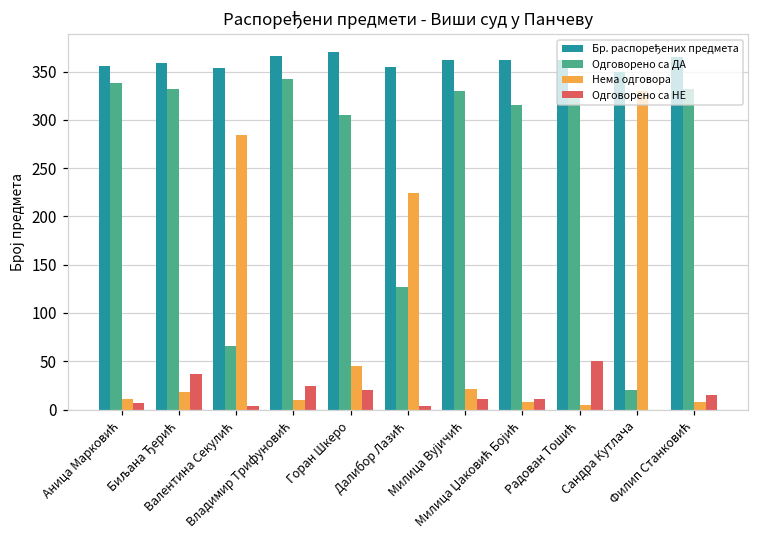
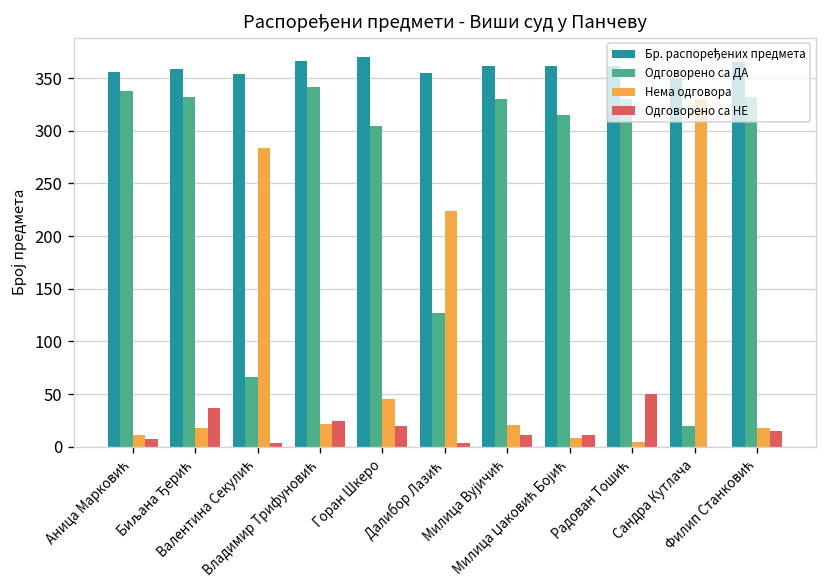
  {
    "Нема одговора": {
      "Аница Марковић": 10,
      "Биљана Ђерић": 20,
      "Валентина Секулић": 280,
-     "Владимир Трифуновић": 10,
+     "Владимир Трифуновић": 20,
      "Горан Шкеро": 50,
      "Далибор Лазић": 220,
      "Милица Вујичић": 20,
      "Милица Џаковић Бојић": 10,
      "Радован Тошић": 10,
-     "Филип Станковић": 10
+     "Филип Станковић": 20
    },
    "Одговорено са НЕ": {
      "Аница Марковић": 10,
      "Биљана Ђерић": 40,
      "Валентина Секулић": 0,
      "Владимир Трифуновић": 20,
      "Горан Шкеро": 20,
      "Далибор Лазић": 0,
      "Милица Вујичић": 10,
      "Милица Џаковић Бојић": 10,
      "Радован Тошић": 50,
      "Сандра Кутлача": 0,
      "Филип Станковић": 20
    }
  }
